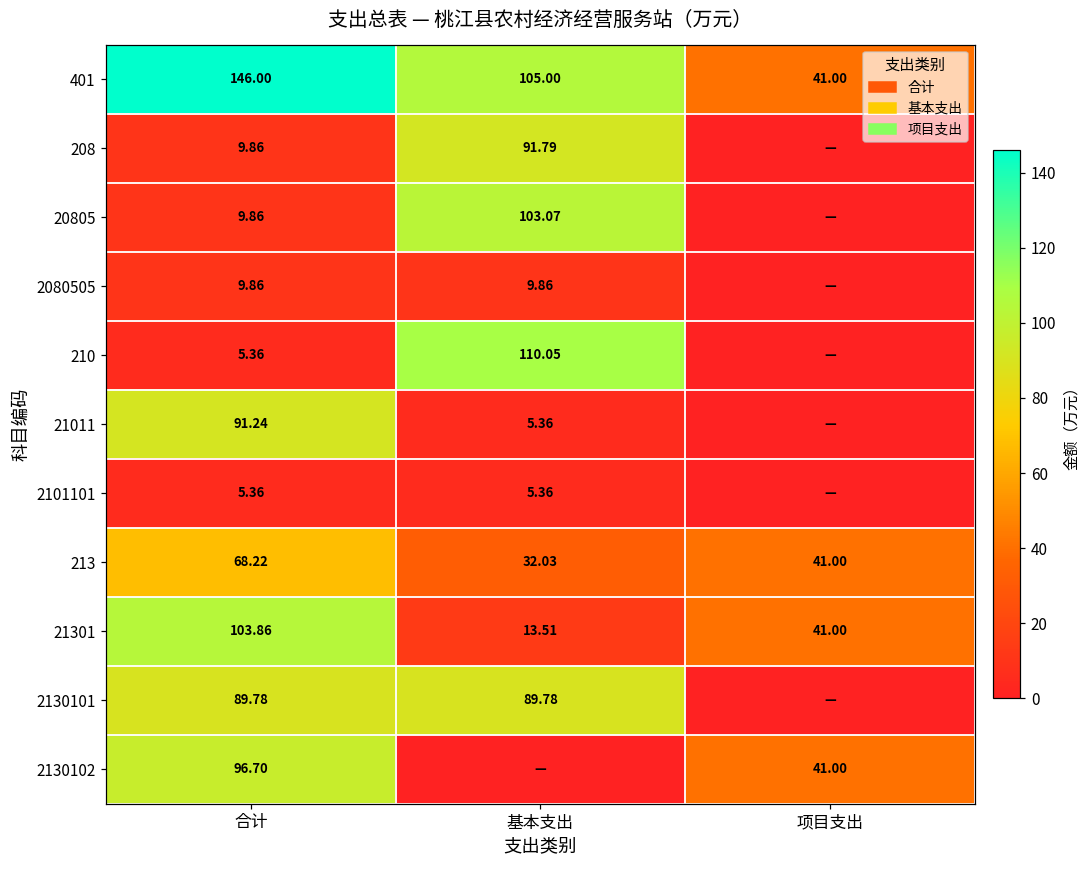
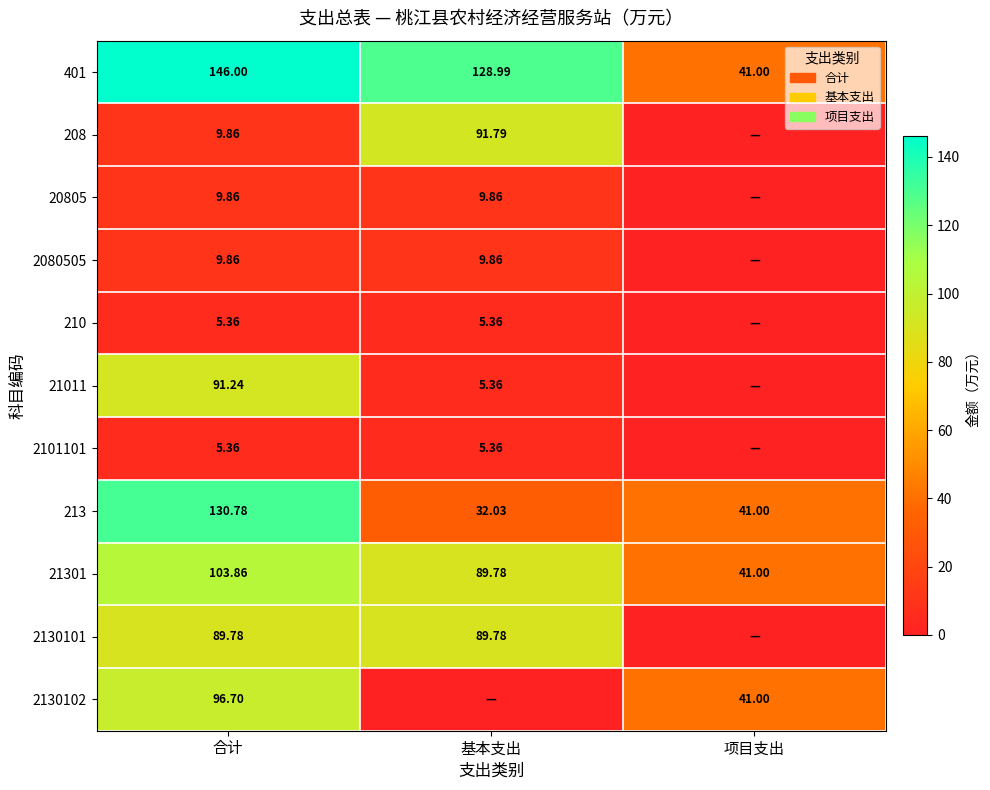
  {
    "401": {
      "合计": 146.00,
-     "基本支出": 105.00,
+     "基本支出": 128.99,
      "项目支出": 41.00
    },
    "208": {
      "合计": 9.86,
      "基本支出": 91.79
    },
    "20805": {
      "合计": 9.86,
-     "基本支出": 103.07
+     "基本支出": 9.86
    },
    "2080505": {
      "合计": 9.86,
      "基本支出": 9.86
    },
    "210": {
      "合计": 5.36,
-     "基本支出": 110.05
+     "基本支出": 5.36
    },
    "21011": {
      "合计": 91.24,
      "基本支出": 5.36
    },
    "2101101": {
      "合计": 5.36,
      "基本支出": 5.36
    },
    "213": {
-     "合计": 68.22,
+     "合计": 130.78,
      "基本支出": 32.03,
      "项目支出": 41.00
    },
    "21301": {
      "合计": 103.86,
-     "基本支出": 13.51,
+     "基本支出": 89.78,
      "项目支出": 41.00
    },
    "2130101": {
      "合计": 89.78,
      "基本支出": 89.78
    },
    "2130102": {
      "合计": 96.70,
      "项目支出": 41.00
    }
  }
